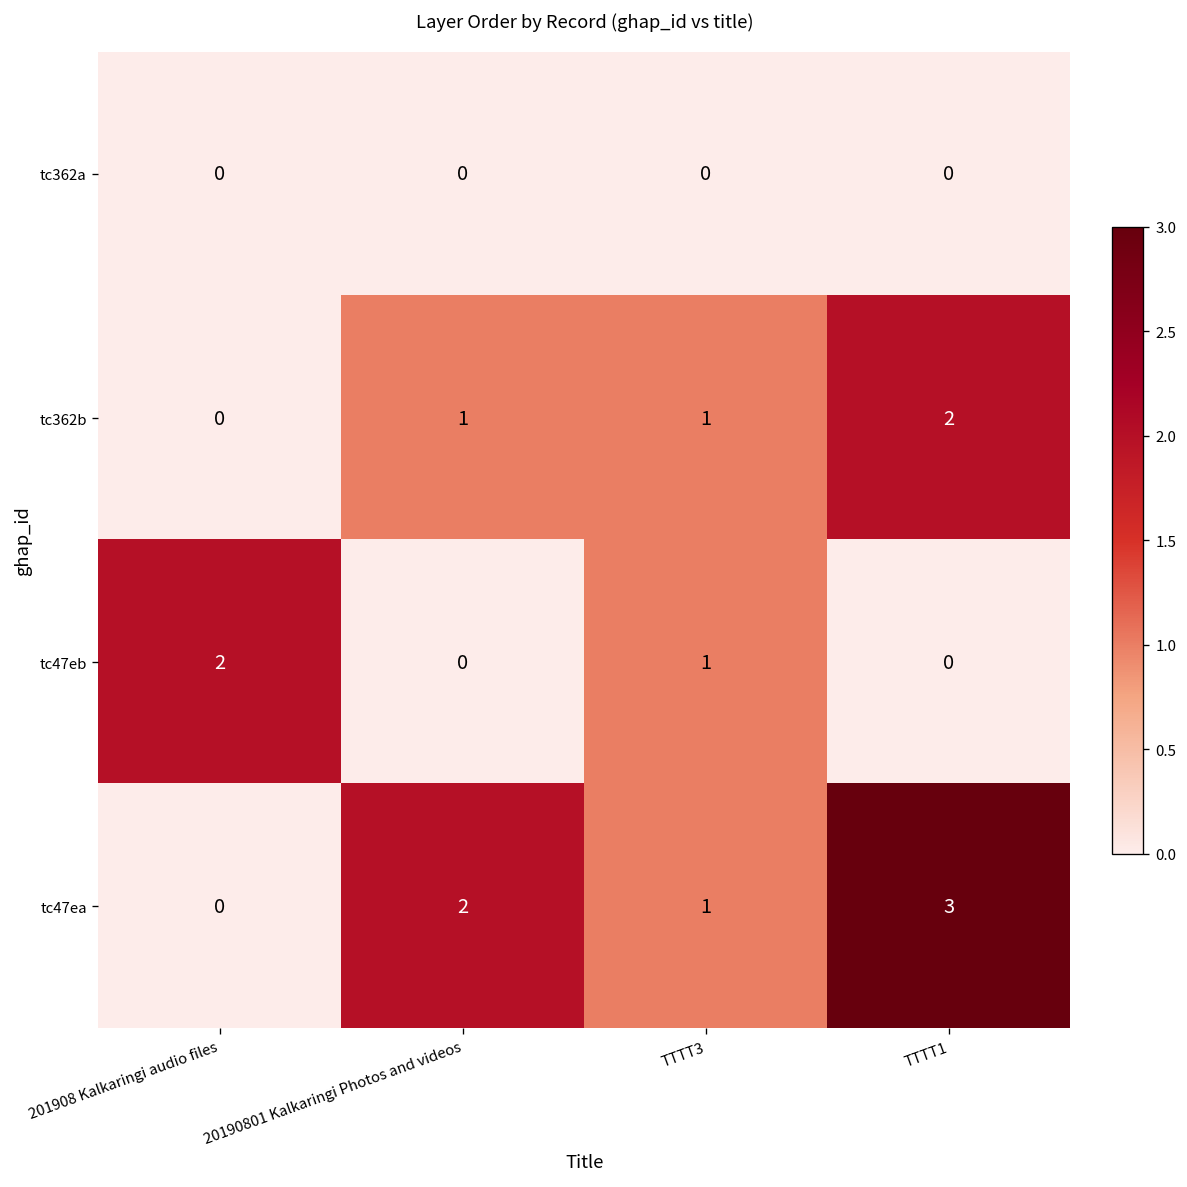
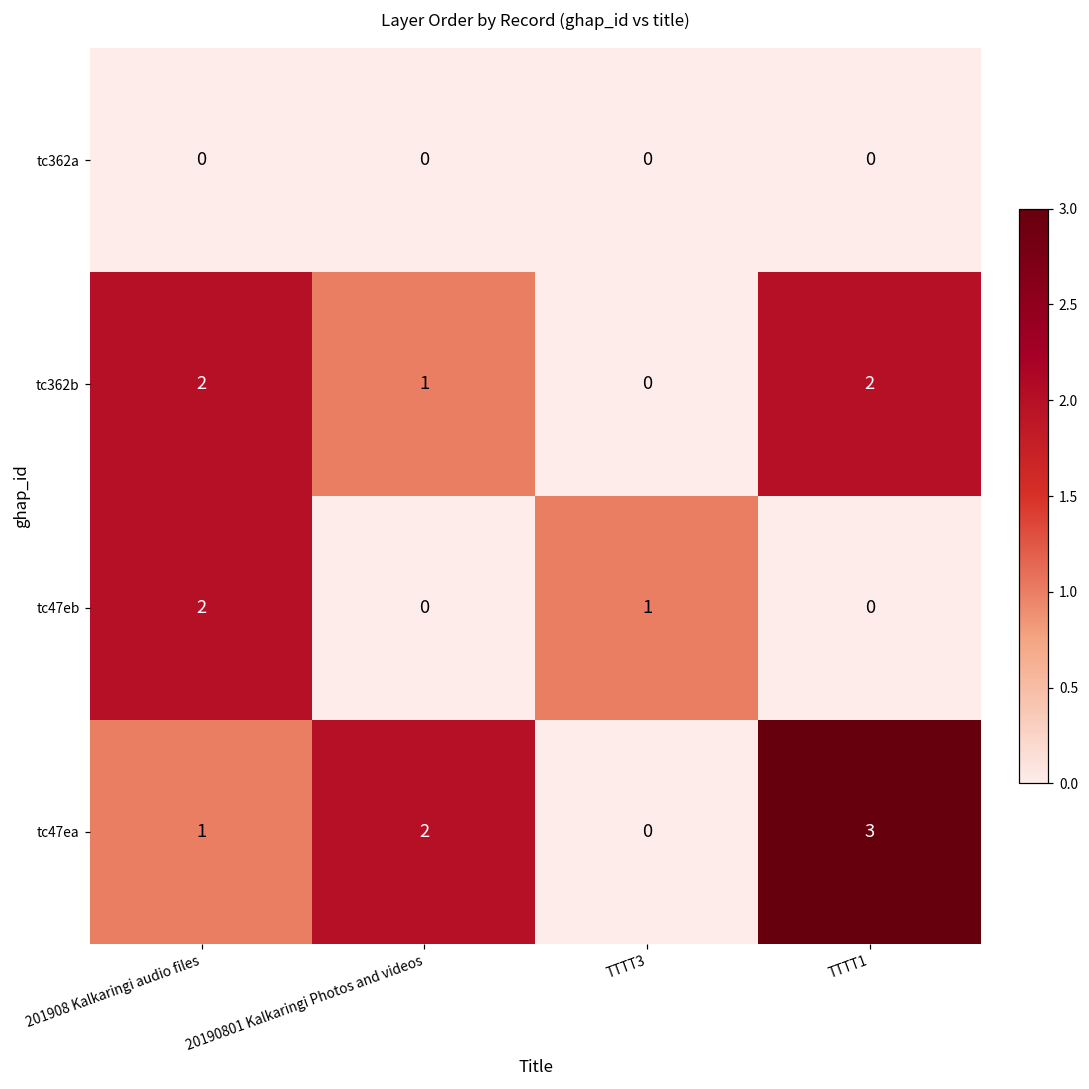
  {
    "tc362a": {
      "201908 Kalkaringi audio files": 0,
      "20190801 Kalkaringi Photos and videos": 0,
      "TTTT3": 0,
      "TTTT1": 0
    },
    "tc362b": {
-     "201908 Kalkaringi audio files": 0,
+     "201908 Kalkaringi audio files": 2,
      "20190801 Kalkaringi Photos and videos": 1,
-     "TTTT3": 1,
+     "TTTT3": 0,
      "TTTT1": 2
    },
    "tc47eb": {
      "201908 Kalkaringi audio files": 2,
      "20190801 Kalkaringi Photos and videos": 0,
      "TTTT3": 1,
      "TTTT1": 0
    },
    "tc47ea": {
-     "201908 Kalkaringi audio files": 0,
+     "201908 Kalkaringi audio files": 1,
      "20190801 Kalkaringi Photos and videos": 2,
-     "TTTT3": 1,
+     "TTTT3": 0,
      "TTTT1": 3
    }
  }
